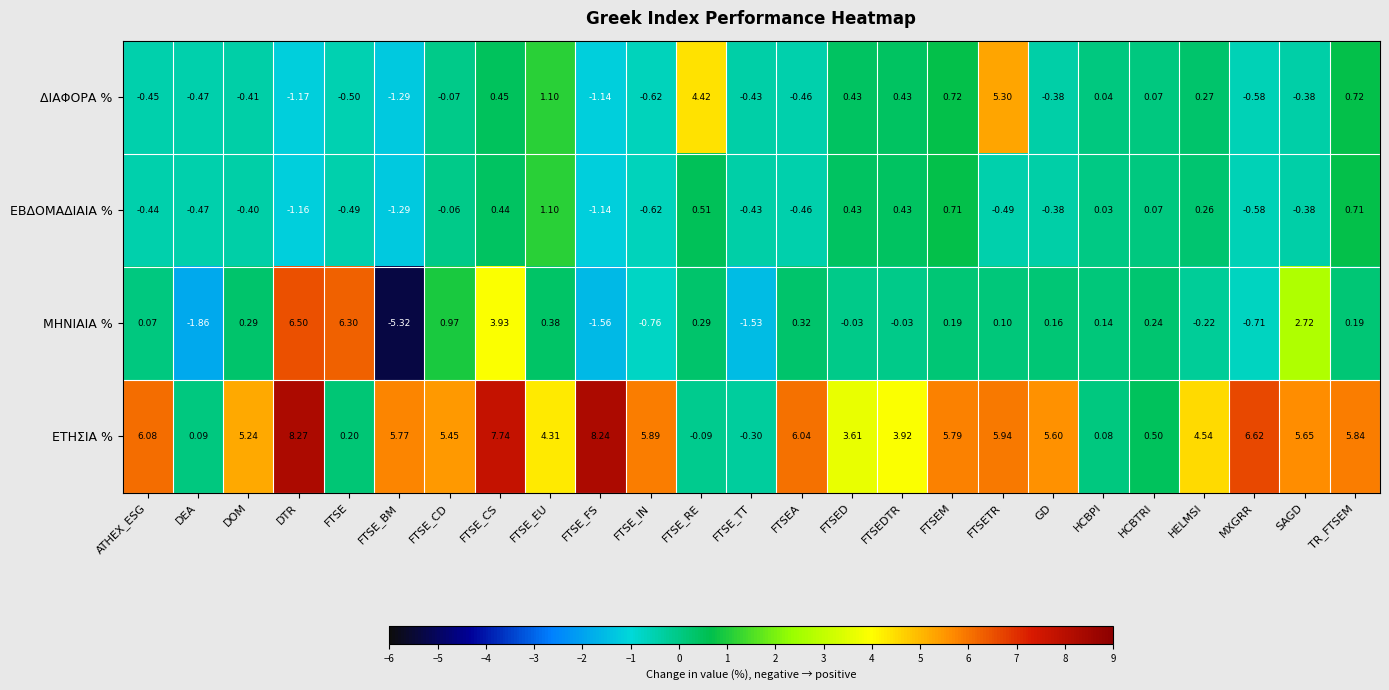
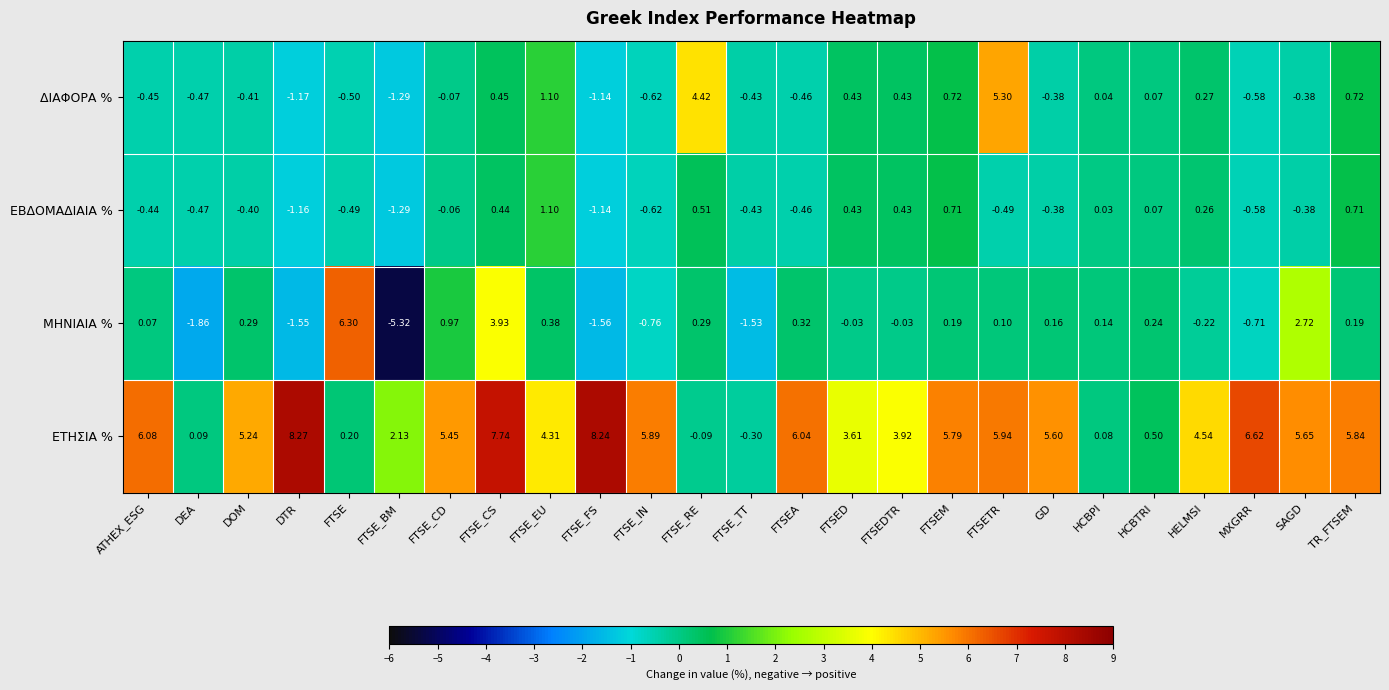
  {
    "ΔΙΑΦΟΡΑ %": {
      "ATHEX_ESG": -0.45,
      "DEA": -0.47,
      "DOM": -0.41,
      "DTR": -1.17,
      "FTSE": -0.50,
      "FTSE_BM": -1.29,
      "FTSE_CD": -0.07,
      "FTSE_CS": 0.45,
      "FTSE_EU": 1.10,
      "FTSE_FS": -1.14,
      "FTSE_IN": -0.62,
      "FTSE_RE": 4.42,
      "FTSE_TT": -0.43,
      "FTSEA": -0.46,
      "FTSED": 0.43,
      "FTSEDTR": 0.43,
      "FTSEM": 0.72,
      "FTSETR": 5.30,
      "GD": -0.38,
      "HCBPI": 0.04,
      "HCBTRI": 0.07,
      "HELMSI": 0.27,
      "MXGRR": -0.58,
      "SAGD": -0.38,
      "TR_FTSEM": 0.72
    },
    "ΕΒΔΟΜΑΔΙΑΙΑ %": {
      "ATHEX_ESG": -0.44,
      "DEA": -0.47,
      "DOM": -0.40,
      "DTR": -1.16,
      "FTSE": -0.49,
      "FTSE_BM": -1.29,
      "FTSE_CD": -0.06,
      "FTSE_CS": 0.44,
      "FTSE_EU": 1.10,
      "FTSE_FS": -1.14,
      "FTSE_IN": -0.62,
      "FTSE_RE": 0.51,
      "FTSE_TT": -0.43,
      "FTSEA": -0.46,
      "FTSED": 0.43,
      "FTSEDTR": 0.43,
      "FTSEM": 0.71,
      "FTSETR": -0.49,
      "GD": -0.38,
      "HCBPI": 0.03,
      "HCBTRI": 0.07,
      "HELMSI": 0.26,
      "MXGRR": -0.58,
      "SAGD": -0.38,
      "TR_FTSEM": 0.71
    },
    "ΜΗΝΙΑΙΑ %": {
      "ATHEX_ESG": 0.07,
      "DEA": -1.86,
      "DOM": 0.29,
-     "DTR": 6.50,
+     "DTR": -1.55,
      "FTSE": 6.30,
      "FTSE_BM": -5.32,
      "FTSE_CD": 0.97,
      "FTSE_CS": 3.93,
      "FTSE_EU": 0.38,
      "FTSE_FS": -1.56,
      "FTSE_IN": -0.76,
      "FTSE_RE": 0.29,
      "FTSE_TT": -1.53,
      "FTSEA": 0.32,
      "FTSED": -0.03,
      "FTSEDTR": -0.03,
      "FTSEM": 0.19,
      "FTSETR": 0.10,
      "GD": 0.16,
      "HCBPI": 0.14,
      "HCBTRI": 0.24,
      "HELMSI": -0.22,
      "MXGRR": -0.71,
      "SAGD": 2.72,
      "TR_FTSEM": 0.19
    },
    "ΕΤΗΣΙΑ %": {
      "ATHEX_ESG": 6.08,
      "DEA": 0.09,
      "DOM": 5.24,
      "DTR": 8.27,
      "FTSE": 0.20,
-     "FTSE_BM": 5.77,
+     "FTSE_BM": 2.13,
      "FTSE_CD": 5.45,
      "FTSE_CS": 7.74,
      "FTSE_EU": 4.31,
      "FTSE_FS": 8.24,
      "FTSE_IN": 5.89,
      "FTSE_RE": -0.09,
      "FTSE_TT": -0.30,
      "FTSEA": 6.04,
      "FTSED": 3.61,
      "FTSEDTR": 3.92,
      "FTSEM": 5.79,
      "FTSETR": 5.94,
      "GD": 5.60,
      "HCBPI": 0.08,
      "HCBTRI": 0.50,
      "HELMSI": 4.54,
      "MXGRR": 6.62,
      "SAGD": 5.65,
      "TR_FTSEM": 5.84
    }
  }
